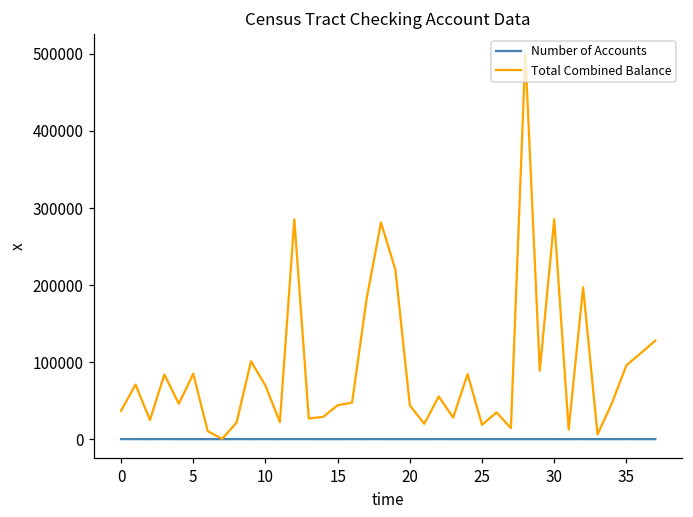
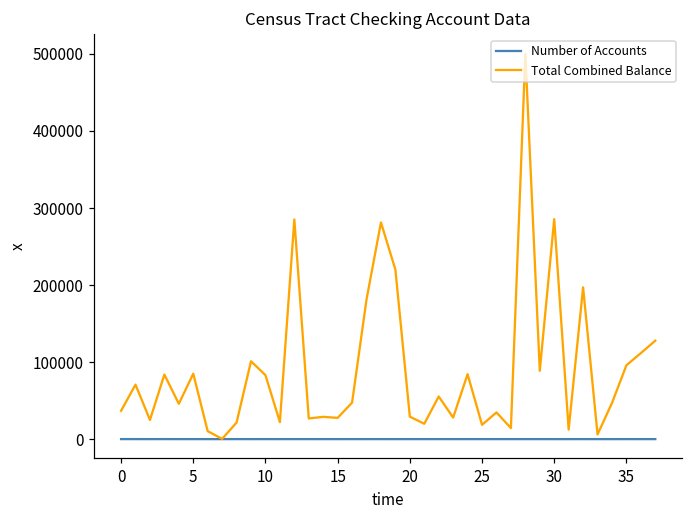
  {
    "Number of Accounts": {
      "0": 0,
      "5": 0,
      "10": 0,
      "15": 0,
      "20": 0,
      "25": 0,
      "30": 0,
      "35": 0
    },
    "Total Combined Balance": {
      "0": 40000,
      "5": 80000,
-     "10": 70000,
-     "15": 40000,
-     "20": 40000,
+     "10": 80000,
+     "15": 30000,
+     "20": 30000,
      "25": 20000,
      "30": 290000,
      "35": 100000
    }
  }
